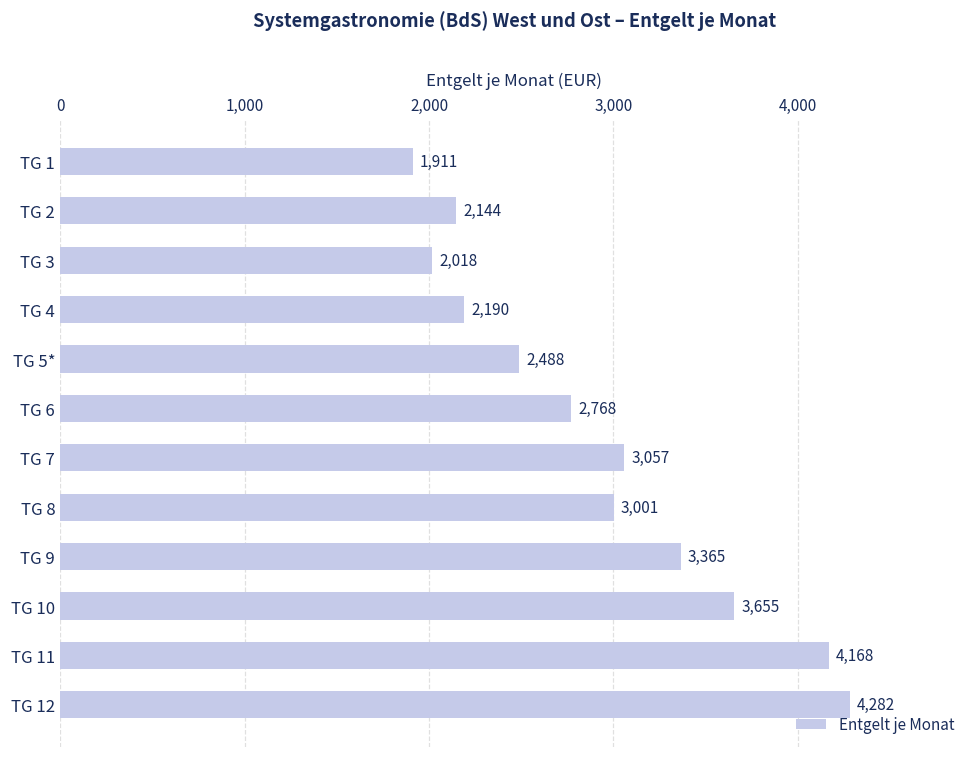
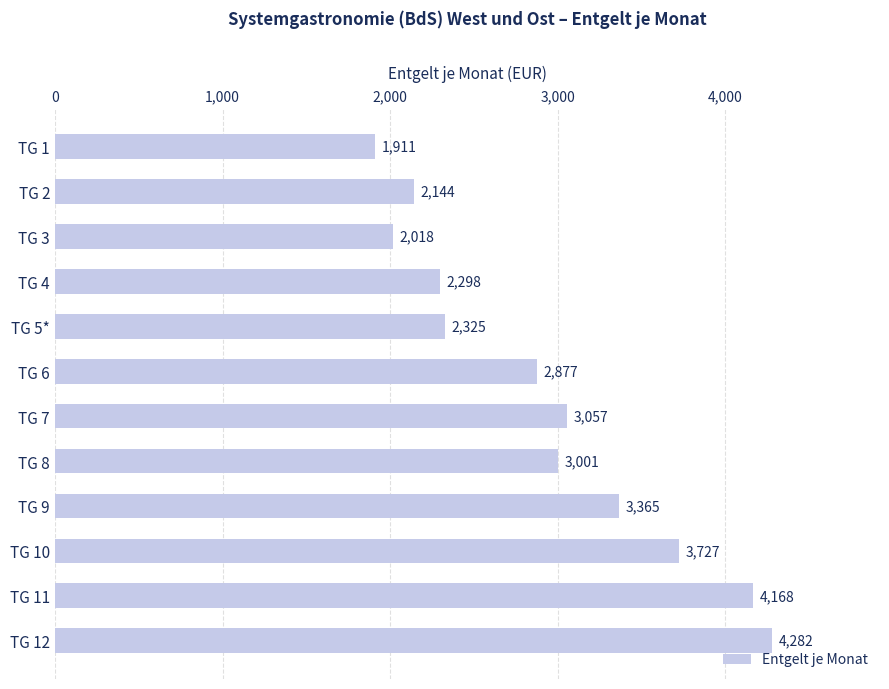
  {
    "TG 1": "1,911",
    "TG 2": "2,144",
    "TG 3": "2,018",
-   "TG 4": "2,190",
-   "TG 5*": "2,488",
-   "TG 6": "2,768",
+   "TG 4": "2,298",
+   "TG 5*": "2,325",
+   "TG 6": "2,877",
    "TG 7": "3,057",
    "TG 8": "3,001",
    "TG 9": "3,365",
-   "TG 10": "3,655",
+   "TG 10": "3,727",
    "TG 11": "4,168",
    "TG 12": "4,282"
  }
